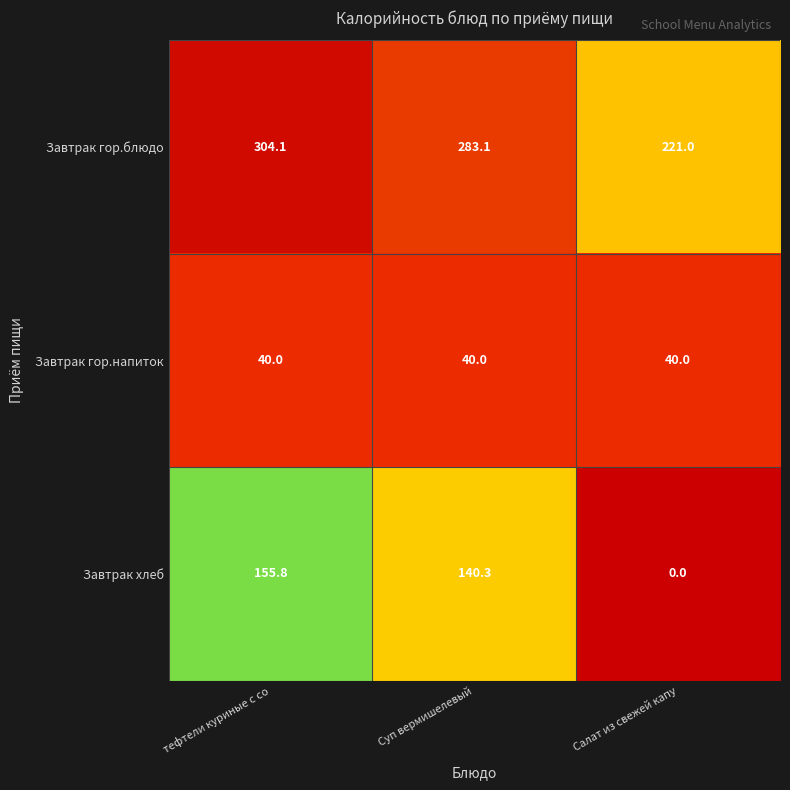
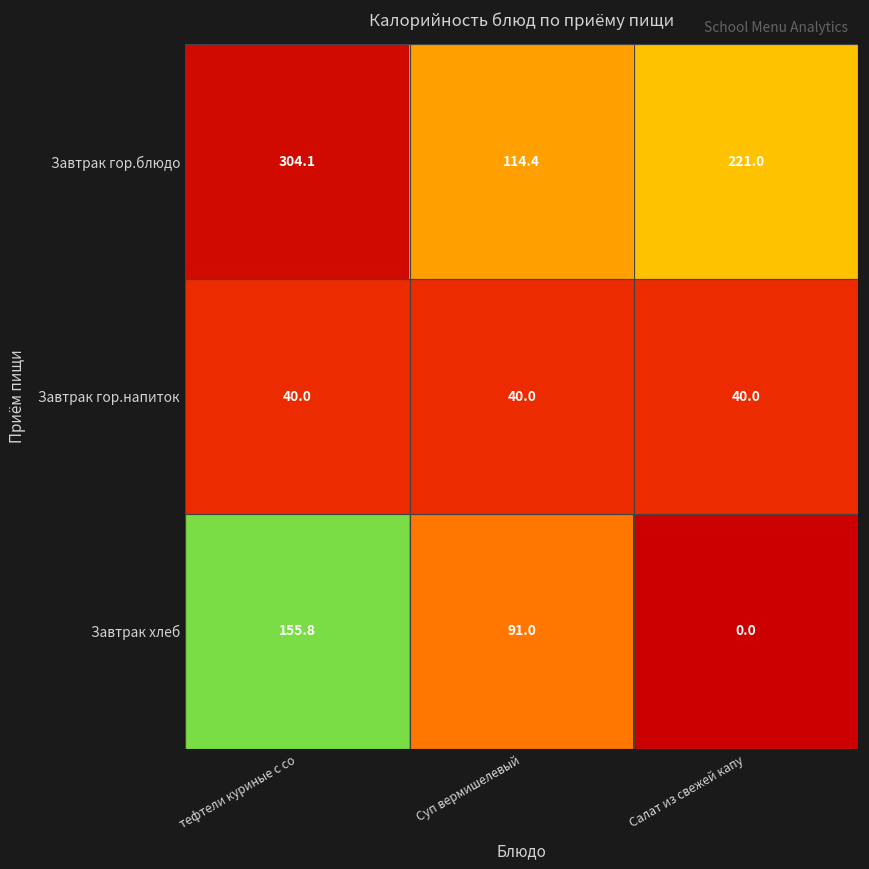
  {
    "Завтрак гор.блюдо": {
      "тефтели куриные с со": 304.1,
-     "Суп вермишелевый": 283.1,
+     "Суп вермишелевый": 114.4,
      "Салат из свежей капу": 221.0
    },
    "Завтрак гор.напиток": {
      "тефтели куриные с со": 40.0,
      "Суп вермишелевый": 40.0,
      "Салат из свежей капу": 40.0
    },
    "Завтрак хлеб": {
      "тефтели куриные с со": 155.8,
-     "Суп вермишелевый": 140.3,
+     "Суп вермишелевый": 91.0,
      "Салат из свежей капу": 0.0
    }
  }
